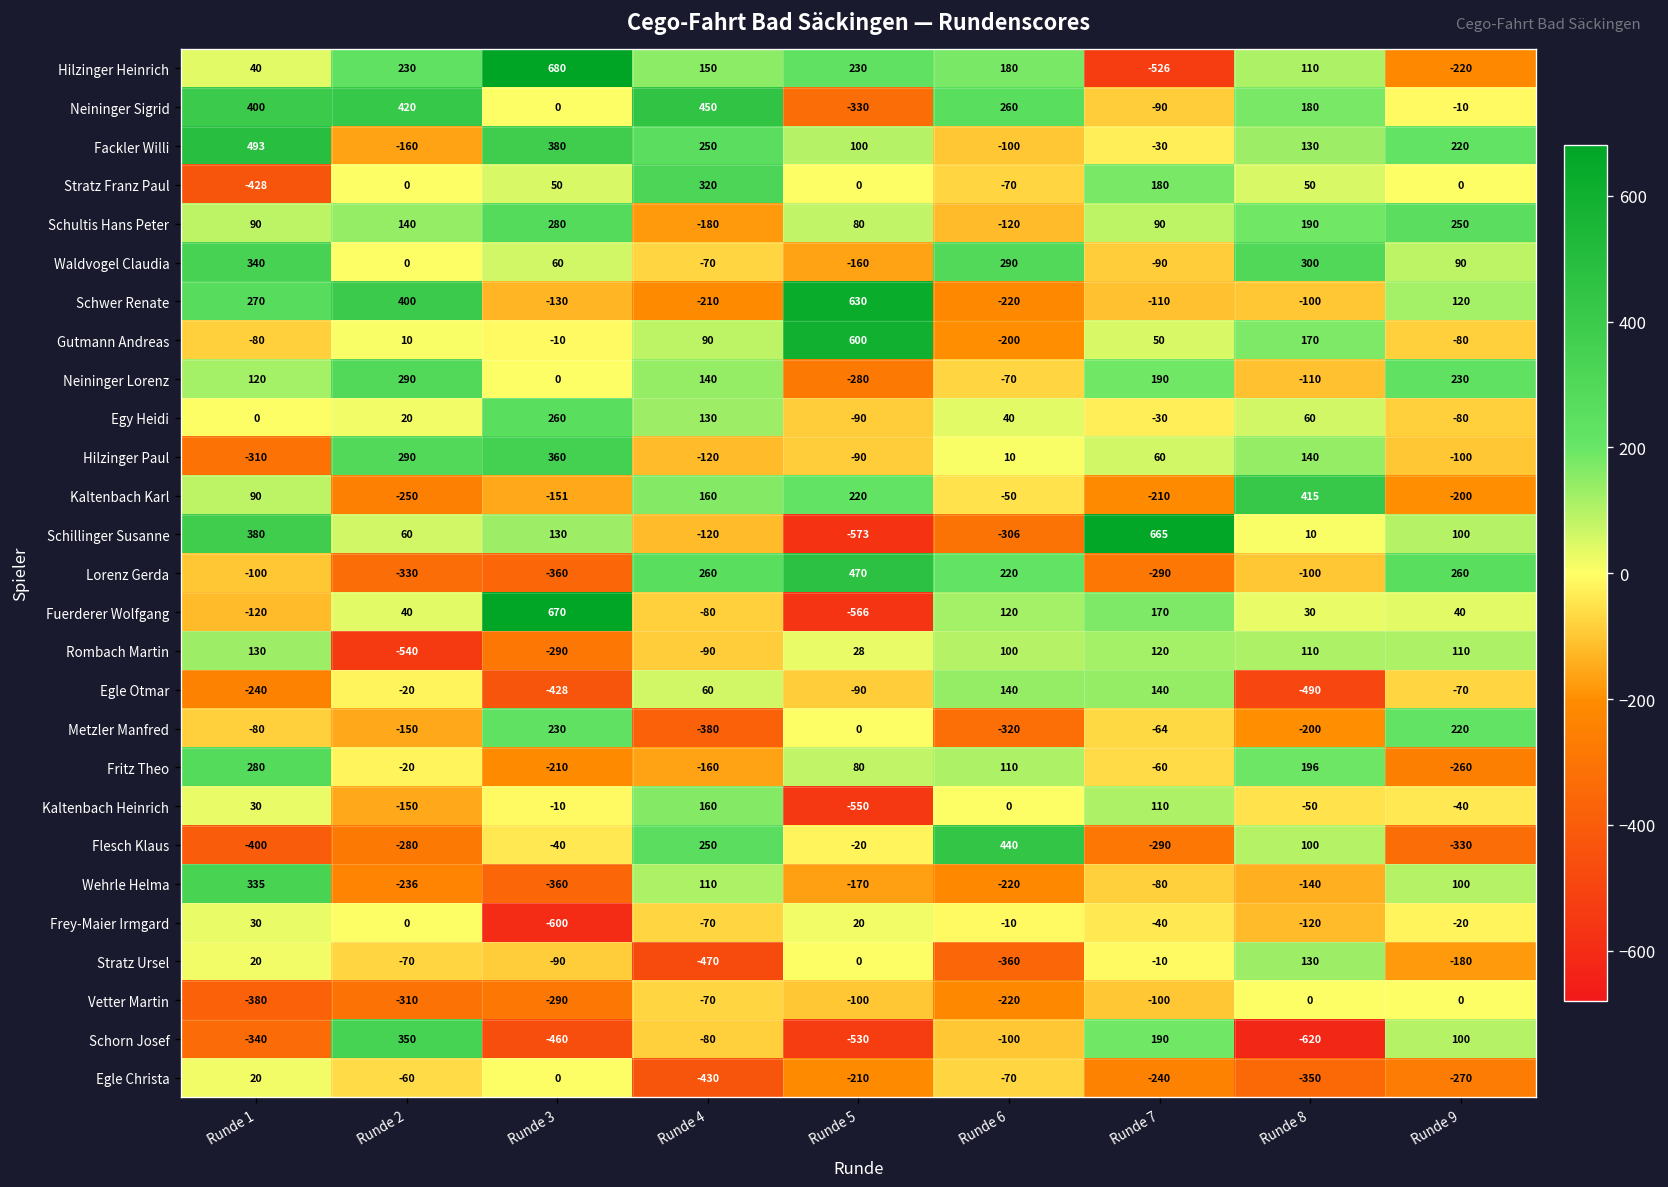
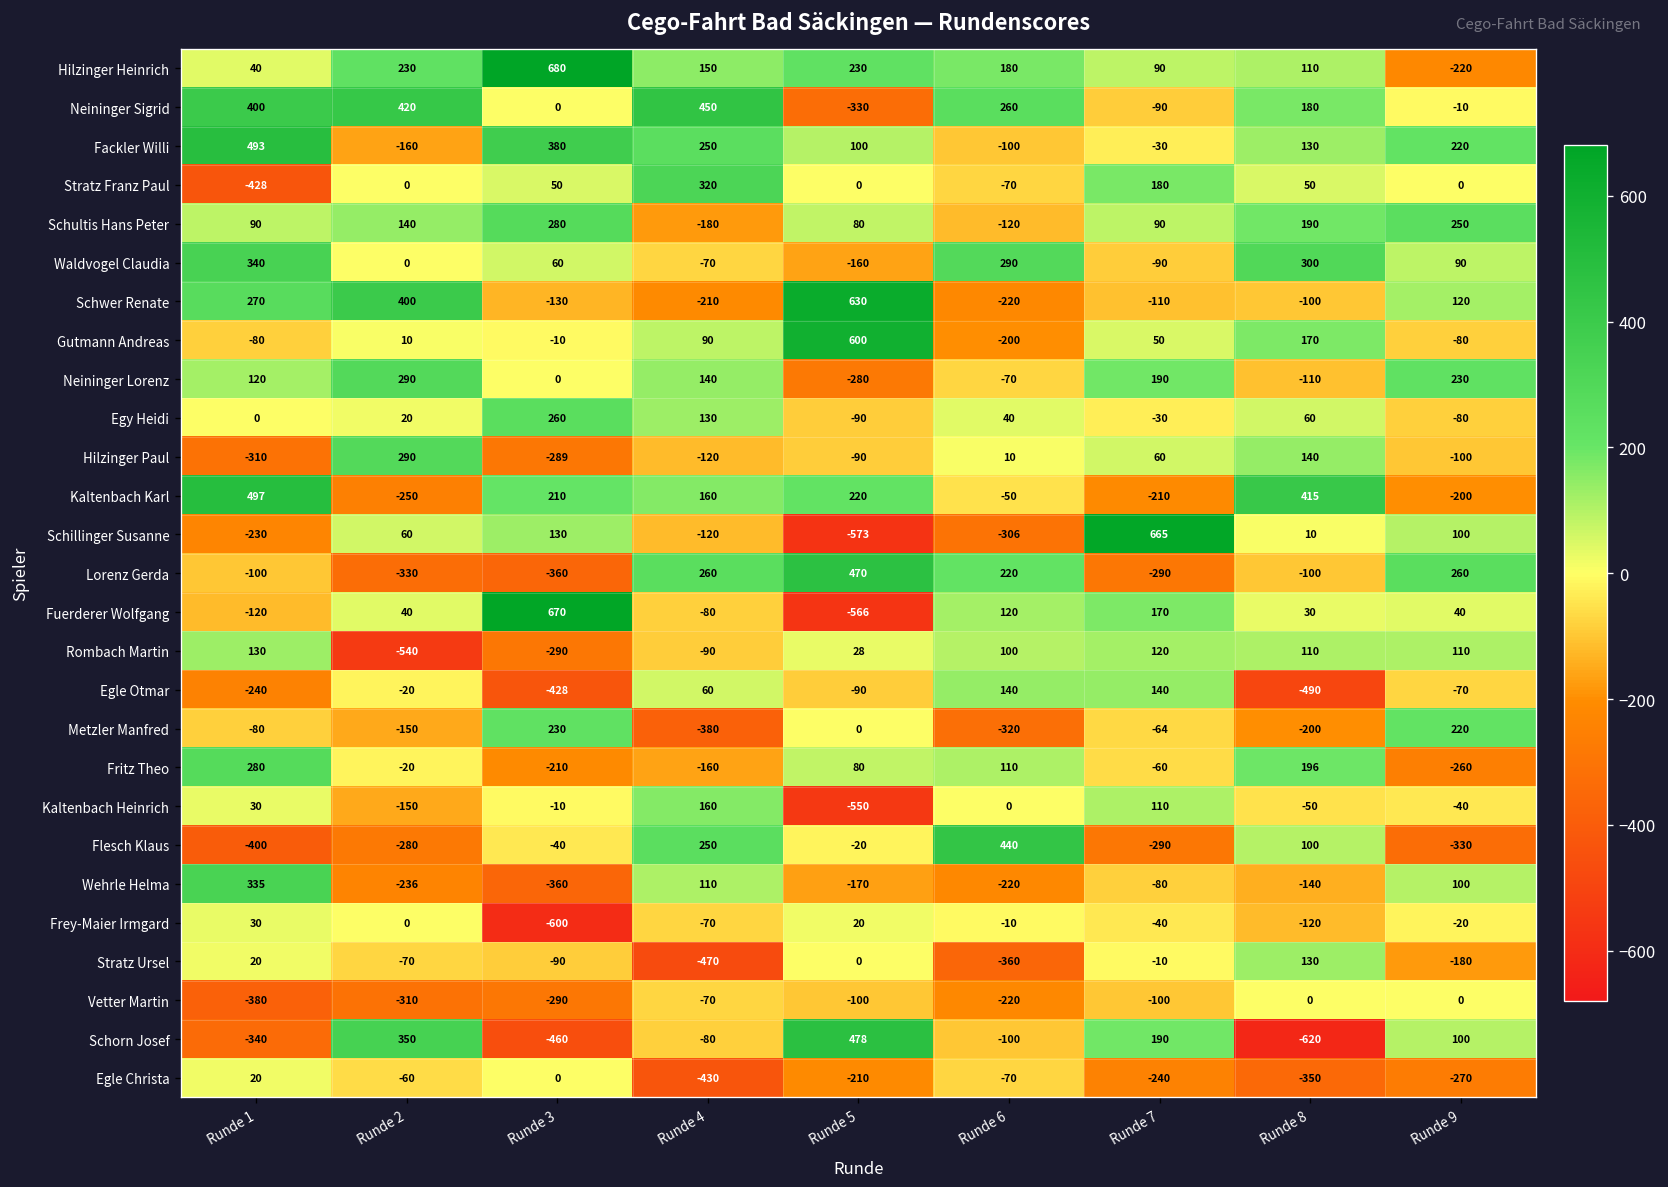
  {
    "Hilzinger Heinrich": {
      "Runde 1": 40,
      "Runde 2": 230,
      "Runde 3": 680,
      "Runde 4": 150,
      "Runde 5": 230,
      "Runde 6": 180,
-     "Runde 7": -526,
+     "Runde 7": 90,
      "Runde 8": 110,
      "Runde 9": -220
    },
    "Hilzinger Paul": {
      "Runde 1": -310,
      "Runde 2": 290,
-     "Runde 3": 360,
+     "Runde 3": -289,
      "Runde 4": -120,
      "Runde 5": -90,
      "Runde 6": 10,
      "Runde 7": 60,
      "Runde 8": 140,
      "Runde 9": -100
    },
    "Kaltenbach Karl": {
-     "Runde 1": 90,
+     "Runde 1": 497,
      "Runde 2": -250,
-     "Runde 3": -151,
+     "Runde 3": 210,
      "Runde 4": 160,
      "Runde 5": 220,
      "Runde 6": -50,
      "Runde 7": -210,
      "Runde 8": 415,
      "Runde 9": -200
    },
    "Schillinger Susanne": {
-     "Runde 1": 380,
+     "Runde 1": -230,
      "Runde 2": 60,
      "Runde 3": 130,
      "Runde 4": -120,
      "Runde 5": -573,
      "Runde 6": -306,
      "Runde 7": 665,
      "Runde 8": 10,
      "Runde 9": 100
    },
    "Schorn Josef": {
      "Runde 1": -340,
      "Runde 2": 350,
      "Runde 3": -460,
      "Runde 4": -80,
-     "Runde 5": -530,
+     "Runde 5": 478,
      "Runde 6": -100,
      "Runde 7": 190,
      "Runde 8": -620,
      "Runde 9": 100
    }
  }
